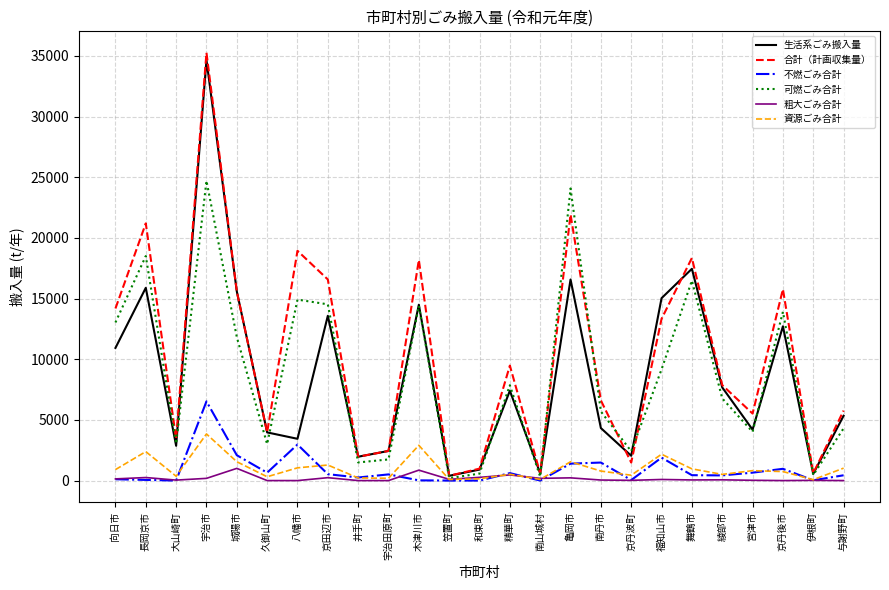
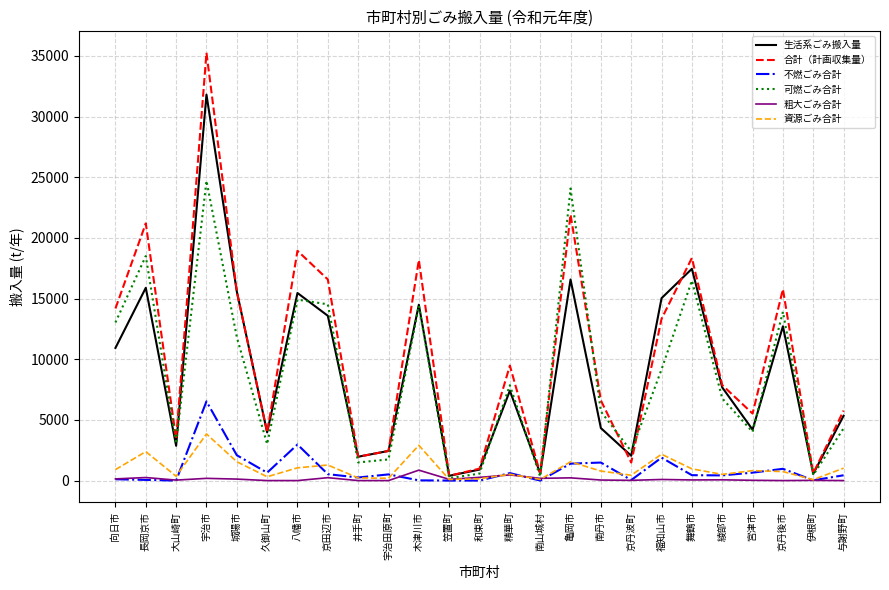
  {
    "生活系ごみ搬入量": {
      "向日市": 10900,
      "長岡京市": 15900,
-     "宇治市": 34700,
-     "八幡市": 3400,
+     "宇治市": 31800,
+     "八幡市": 15500,
      "京田辺市": 13600,
      "精華町": 7400,
      "亀岡市": 16600,
      "南丹市": 4300,
      "京丹波町": 2000,
      "福知山市": 15000,
      "舞鶴市": 17500,
      "京丹後市": 12700,
      "与謝野町": 5300
    },
    "合計（計画収集量）": {
      "向日市": 14200,
      "長岡京市": 21200,
      "大山崎町": 3400,
      "宇治市": 35300,
      "八幡市": 18900,
      "京田辺市": 16600,
      "木津川市": 18200,
      "精華町": 9500,
      "亀岡市": 21900,
      "南丹市": 6600,
      "京丹波町": 1500,
      "福知山市": 13300,
      "舞鶴市": 18300,
      "宮津市": 5500,
      "京丹後市": 15800,
      "与謝野町": 5800
    },
    "不燃ごみ合計": {
      "宇治市": 6500,
      "城陽市": 2100,
      "久御山町": 700,
      "八幡市": 3000,
      "京田辺市": 500,
      "宇治田原町": 500,
      "木津川市": 0,
      "南丹市": 1500,
      "福知山市": 1900,
      "舞鶴市": 400,
      "京丹後市": 1000,
      "与謝野町": 400
    },
    "可燃ごみ合計": {
      "向日市": 13000,
      "長岡京市": 18500,
      "宇治市": 24700,
      "城陽市": 11800,
      "久御山町": 3000,
      "八幡市": 14900,
      "京田辺市": 14500,
      "井手町": 1500,
      "宇治田原町": 1700,
      "和束町": 600,
      "精華町": 7900,
      "亀岡市": 24100,
      "南丹市": 5700,
      "京丹波町": 2400,
      "福知山市": 9200,
      "舞鶴市": 16500,
      "綾部市": 6800,
      "京丹後市": 13900,
      "与謝野町": 4300
    },
    "粗大ごみ合計": {
      "宇治市": 200,
-     "城陽市": 1000,
+     "城陽市": 100,
      "久御山町": 0,
      "八幡市": 0,
      "京田辺市": 200,
      "井手町": 0,
      "木津川市": 900,
      "亀岡市": 200,
      "南丹市": 0,
      "福知山市": 100,
      "舞鶴市": 100,
      "綾部市": 100,
      "宮津市": 0,
      "京丹後市": 0,
      "与謝野町": 0
    },
    "資源ごみ合計": {
      "向日市": 900,
      "長岡京市": 2400,
      "大山崎町": 400,
      "宇治市": 3800,
      "城陽市": 1600,
      "久御山町": 300,
      "八幡市": 1100,
      "京田辺市": 1300,
      "木津川市": 2900,
      "南丹市": 800,
      "京丹波町": 400,
      "福知山市": 2200,
      "舞鶴市": 1000,
      "京丹後市": 700,
      "与謝野町": 1000
    }
  }
